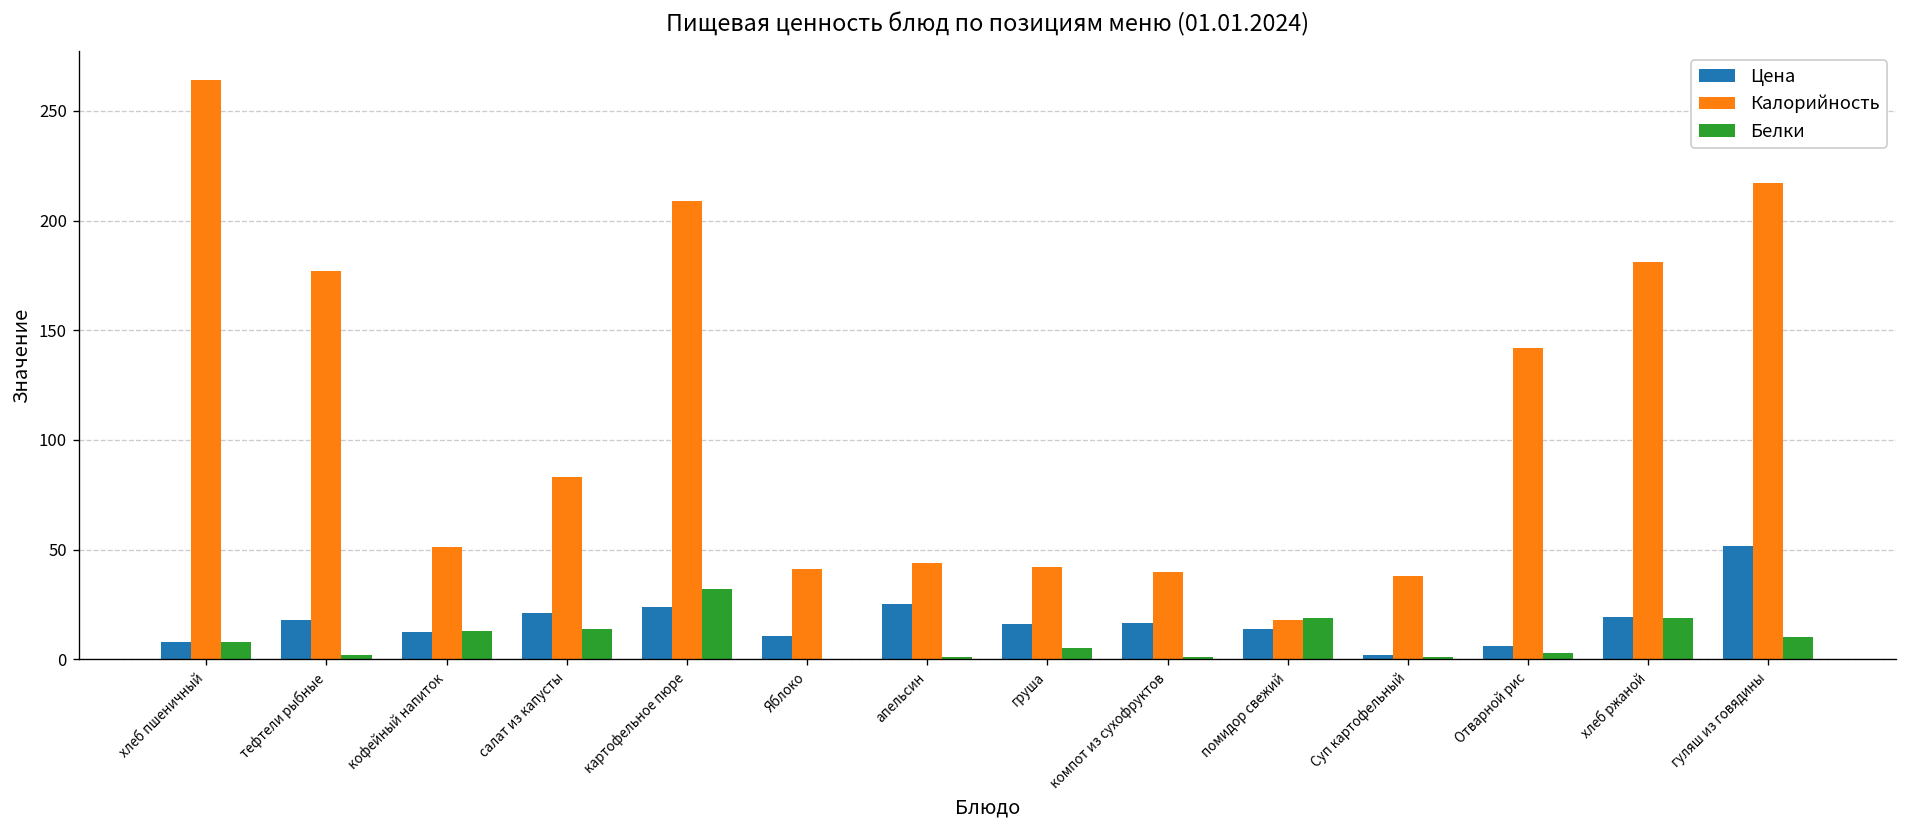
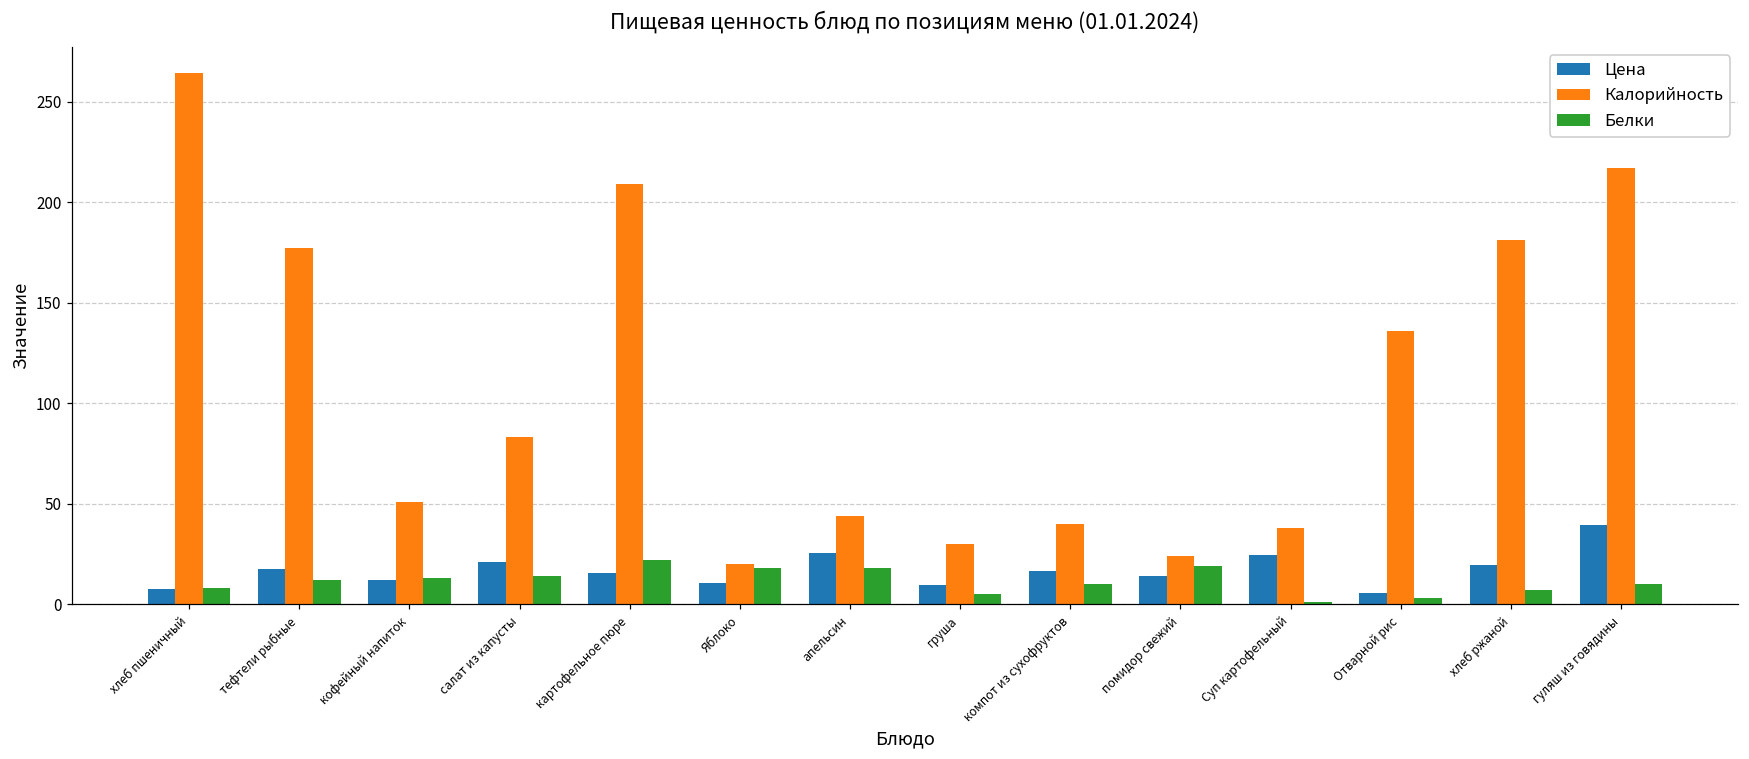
  {
    "Цена": {
      "хлеб пшеничный": 8,
      "тефтели рыбные": 18,
      "кофейный напиток": 12,
      "салат из капусты": 21,
-     "картофельное пюре": 24,
+     "картофельное пюре": 16,
      "Яблоко": 11,
      "апельсин": 25,
-     "груша": 16,
+     "груша": 10,
      "компот из сухофруктов": 16,
      "помидор свежий": 14,
-     "Суп картофельный": 2,
+     "Суп картофельный": 25,
      "Отварной рис": 6,
      "хлеб ржаной": 19,
-     "гуляш из говядины": 52
+     "гуляш из говядины": 40
    },
    "Калорийность": {
      "хлеб пшеничный": 264,
      "тефтели рыбные": 177,
      "кофейный напиток": 51,
      "салат из капусты": 83,
      "картофельное пюре": 209,
-     "Яблоко": 41,
+     "Яблоко": 20,
      "апельсин": 44,
-     "груша": 42,
+     "груша": 30,
      "компот из сухофруктов": 40,
-     "помидор свежий": 18,
+     "помидор свежий": 24,
      "Суп картофельный": 38,
-     "Отварной рис": 142,
+     "Отварной рис": 136,
      "хлеб ржаной": 181,
      "гуляш из говядины": 217
    },
    "Белки": {
      "хлеб пшеничный": 8,
-     "тефтели рыбные": 2,
+     "тефтели рыбные": 12,
      "кофейный напиток": 13,
      "салат из капусты": 14,
-     "картофельное пюре": 32,
-     "Яблоко": 0,
-     "апельсин": 1,
+     "картофельное пюре": 22,
+     "Яблоко": 18,
+     "апельсин": 18,
      "груша": 5,
-     "компот из сухофруктов": 1,
+     "компот из сухофруктов": 10,
      "помидор свежий": 19,
      "Отварной рис": 3,
-     "хлеб ржаной": 19,
+     "хлеб ржаной": 7,
      "гуляш из говядины": 10
    }
  }
